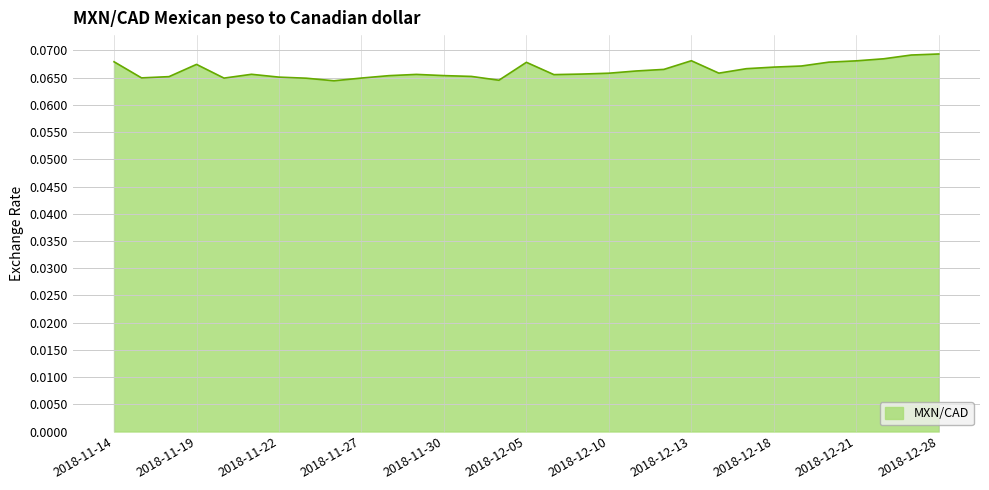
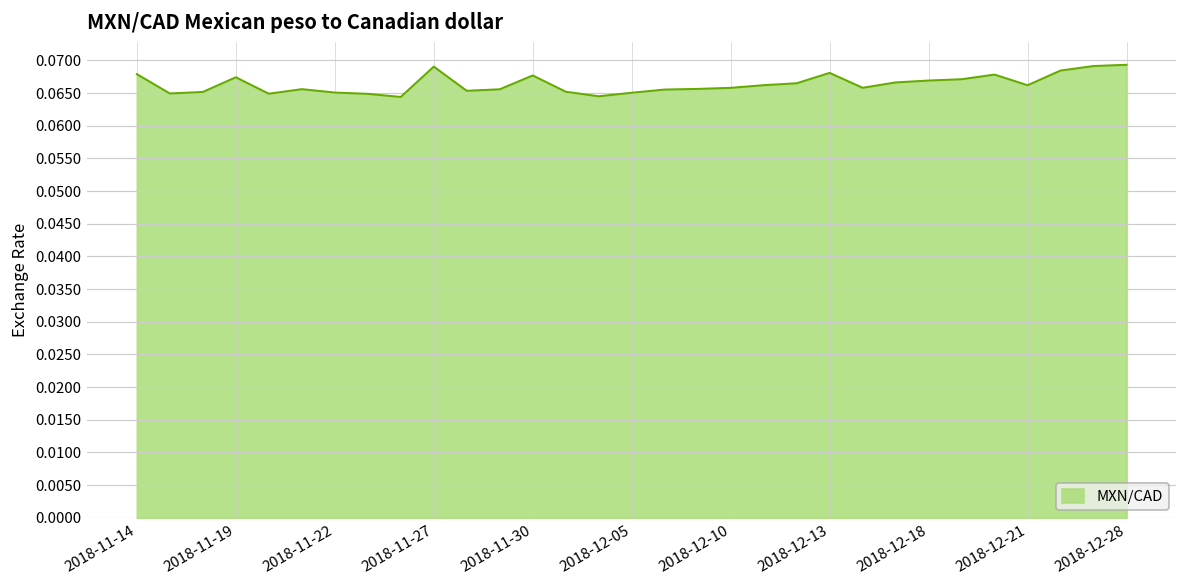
  {
    "2018-11-14": 0.068,
    "2018-11-19": 0.067,
    "2018-11-22": 0.065,
-   "2018-11-27": 0.065,
-   "2018-11-30": 0.065,
-   "2018-12-05": 0.068,
+   "2018-11-27": 0.069,
+   "2018-11-30": 0.068,
+   "2018-12-05": 0.065,
    "2018-12-10": 0.066,
    "2018-12-13": 0.068,
    "2018-12-18": 0.067,
-   "2018-12-21": 0.068,
+   "2018-12-21": 0.066,
    "2018-12-28": 0.069
  }
